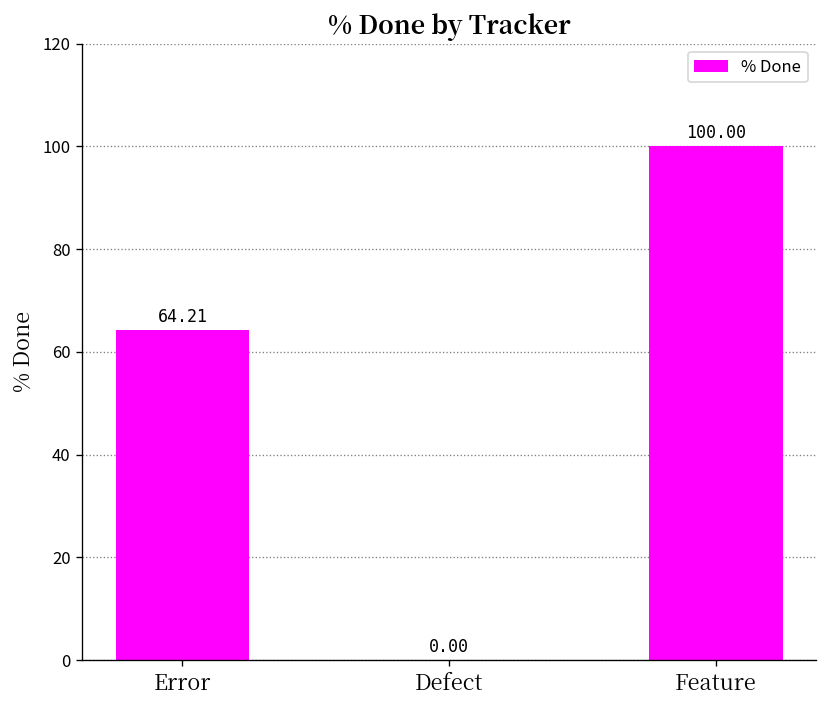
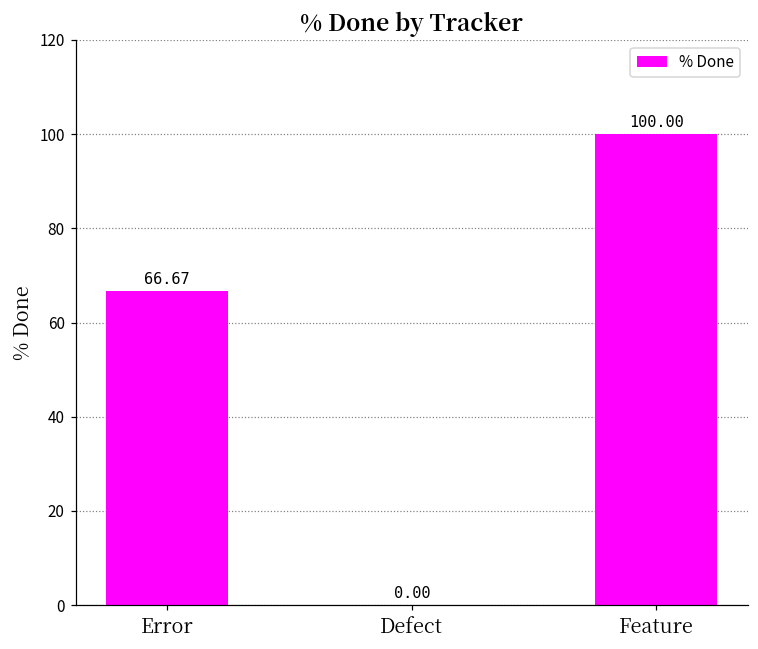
  {
-   "Error": 64.21,
+   "Error": 66.67,
    "Defect": 0.00,
    "Feature": 100.00
  }
